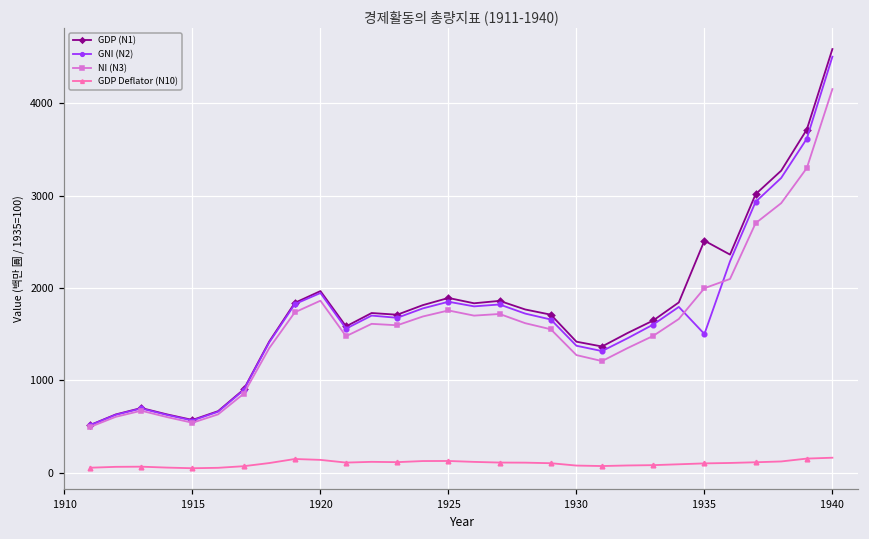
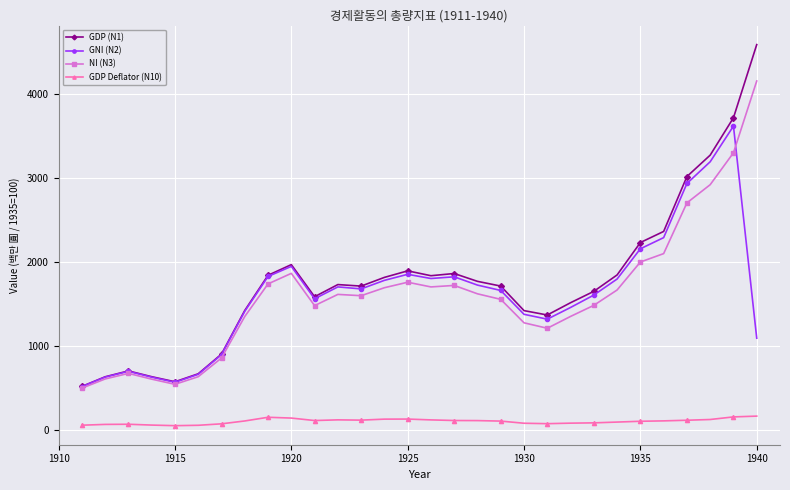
  {
    "GDP (N1)": {
      "1925": 1900,
      "1930": 1400,
-     "1935": 2500,
+     "1935": 2200,
      "1940": 4600
    },
    "GNI (N2)": {
      "1925": 1900,
      "1930": 1400,
-     "1935": 1500,
-     "1940": 4500
+     "1935": 2200,
+     "1940": 1100
    }
  }
